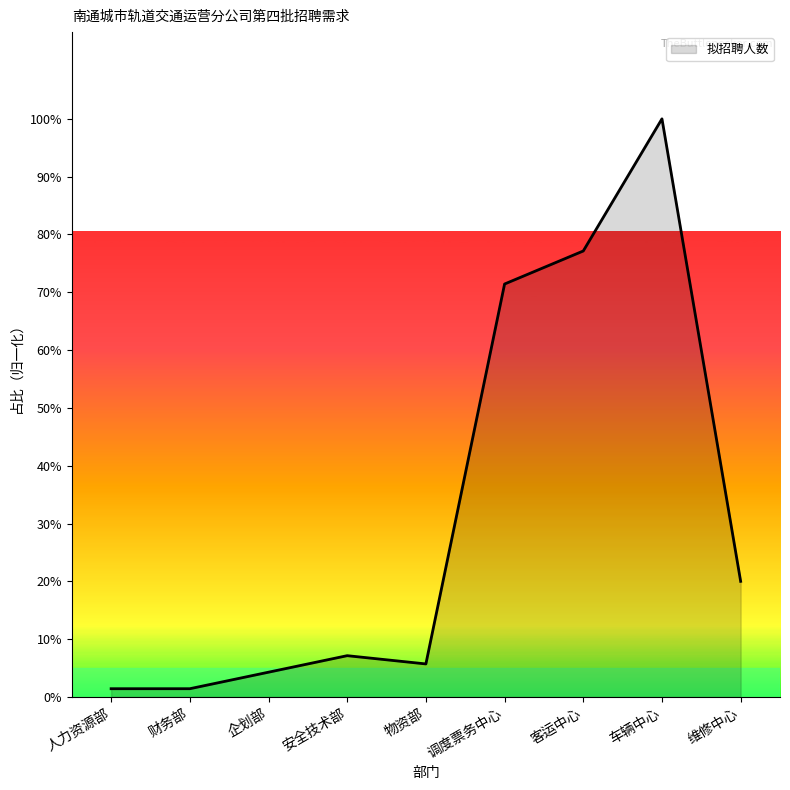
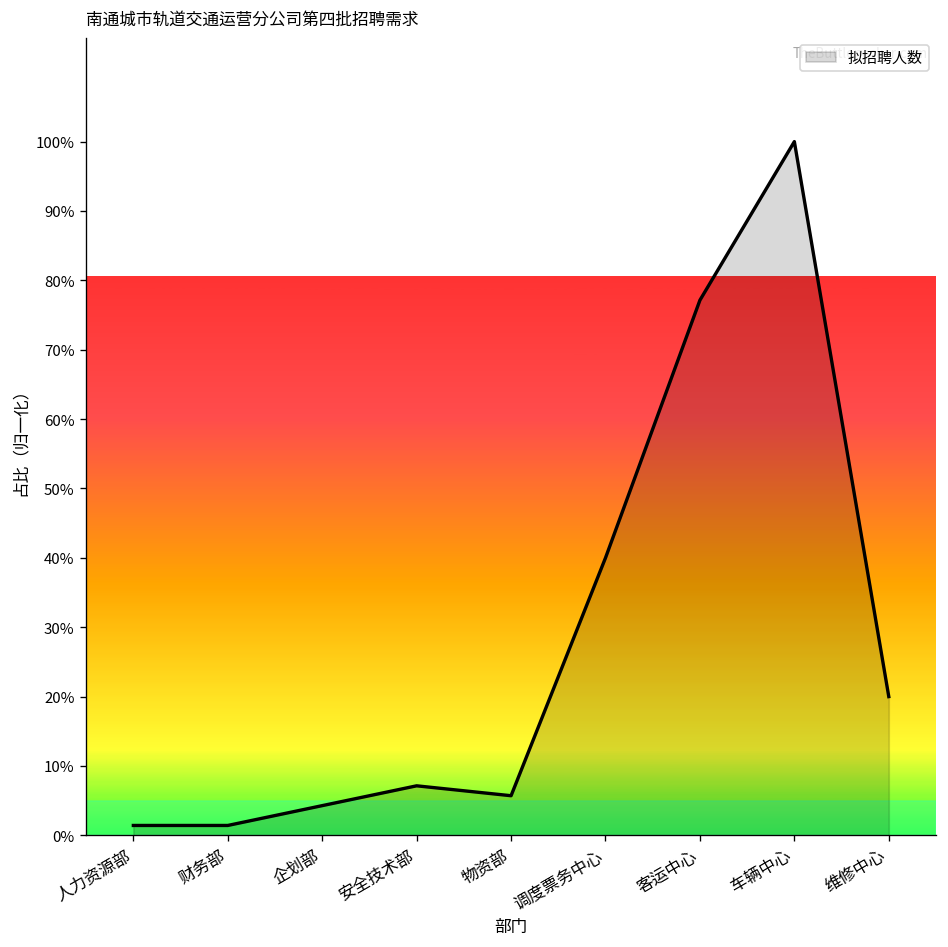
  {
    "安全技术部": "7%",
    "物资部": "6%",
-   "调度票务中心": "71%",
+   "调度票务中心": "40%",
    "客运中心": "77%",
    "车辆中心": "100%",
    "维修中心": "20%"
  }
